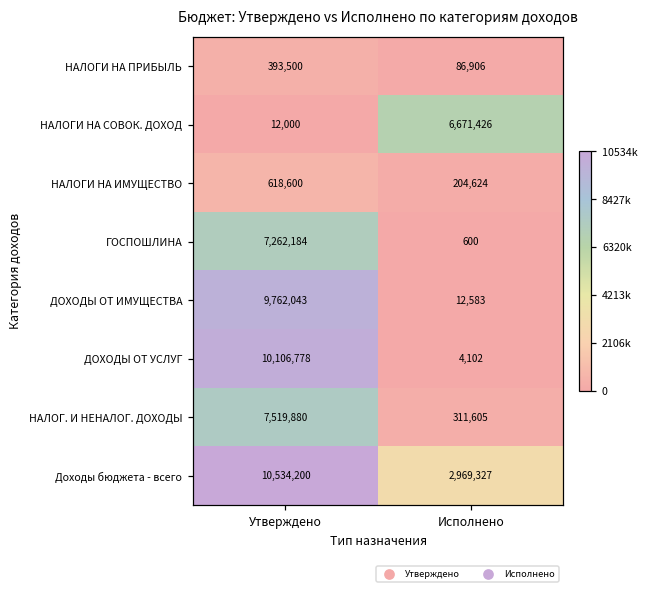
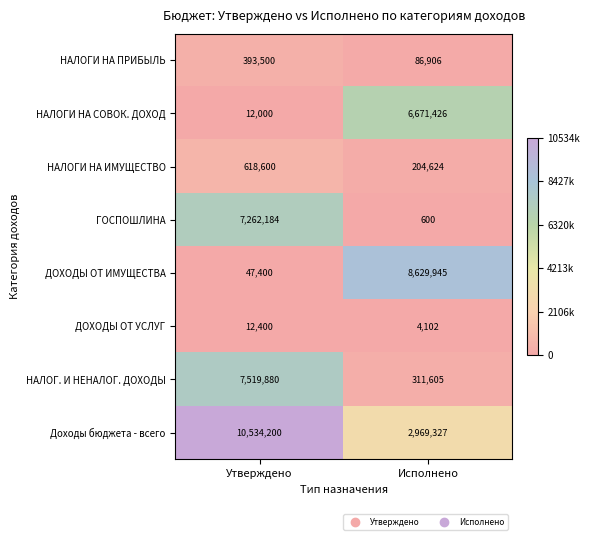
  {
    "НАЛОГИ НА ПРИБЫЛЬ": {
      "Утверждено": "393,500",
      "Исполнено": "86,906"
    },
    "НАЛОГИ НА СОВОК. ДОХОД": {
      "Утверждено": "12,000",
      "Исполнено": "6,671,426"
    },
    "НАЛОГИ НА ИМУЩЕСТВО": {
      "Утверждено": "618,600",
      "Исполнено": "204,624"
    },
    "ГОСПОШЛИНА": {
      "Утверждено": "7,262,184",
      "Исполнено": "600"
    },
    "ДОХОДЫ ОТ ИМУЩЕСТВА": {
-     "Утверждено": "9,762,043",
-     "Исполнено": "12,583"
+     "Утверждено": "47,400",
+     "Исполнено": "8,629,945"
    },
    "ДОХОДЫ ОТ УСЛУГ": {
-     "Утверждено": "10,106,778",
+     "Утверждено": "12,400",
      "Исполнено": "4,102"
    },
    "НАЛОГ. И НЕНАЛОГ. ДОХОДЫ": {
      "Утверждено": "7,519,880",
      "Исполнено": "311,605"
    },
    "Доходы бюджета - всего": {
      "Утверждено": "10,534,200",
      "Исполнено": "2,969,327"
    }
  }
